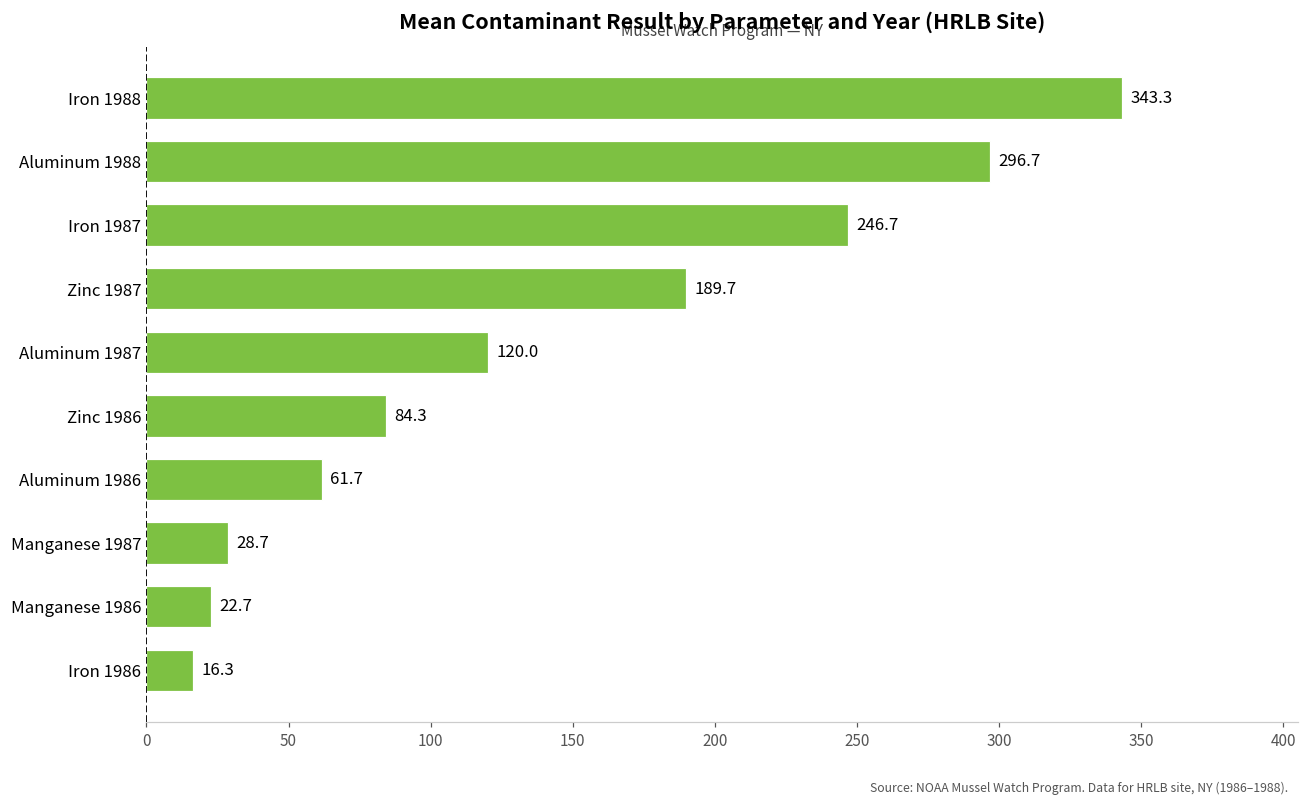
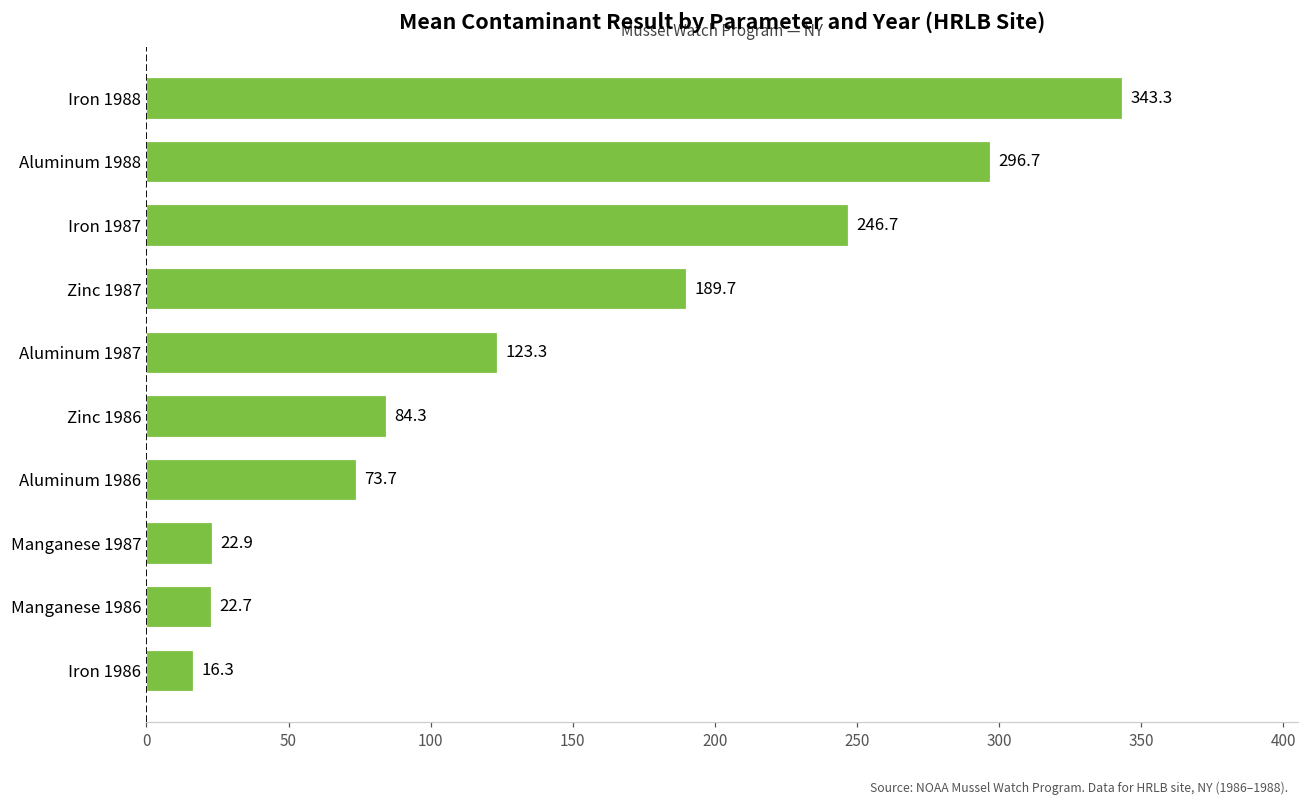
  {
    "Iron 1988": 343.3,
    "Aluminum 1988": 296.7,
    "Iron 1987": 246.7,
    "Zinc 1987": 189.7,
-   "Aluminum 1987": 120.0,
+   "Aluminum 1987": 123.3,
    "Zinc 1986": 84.3,
-   "Aluminum 1986": 61.7,
-   "Manganese 1987": 28.7,
+   "Aluminum 1986": 73.7,
+   "Manganese 1987": 22.9,
    "Manganese 1986": 22.7,
    "Iron 1986": 16.3
  }
